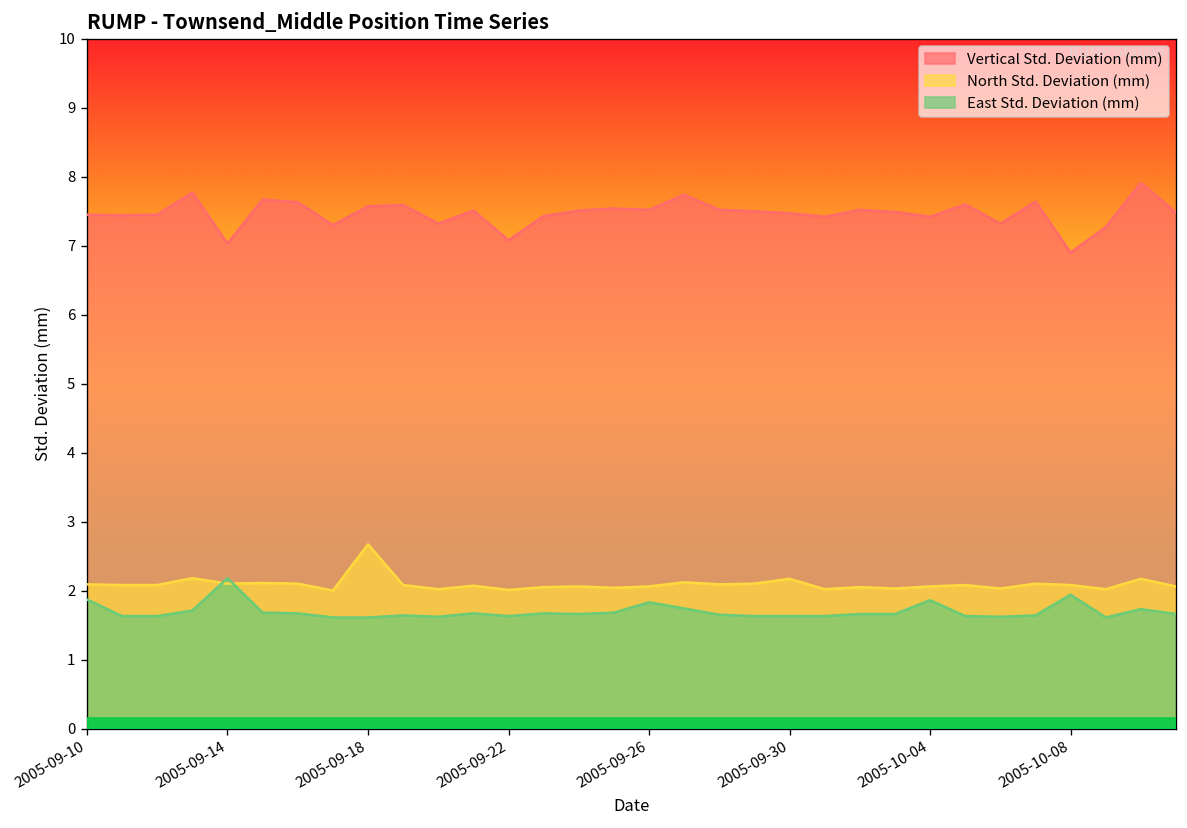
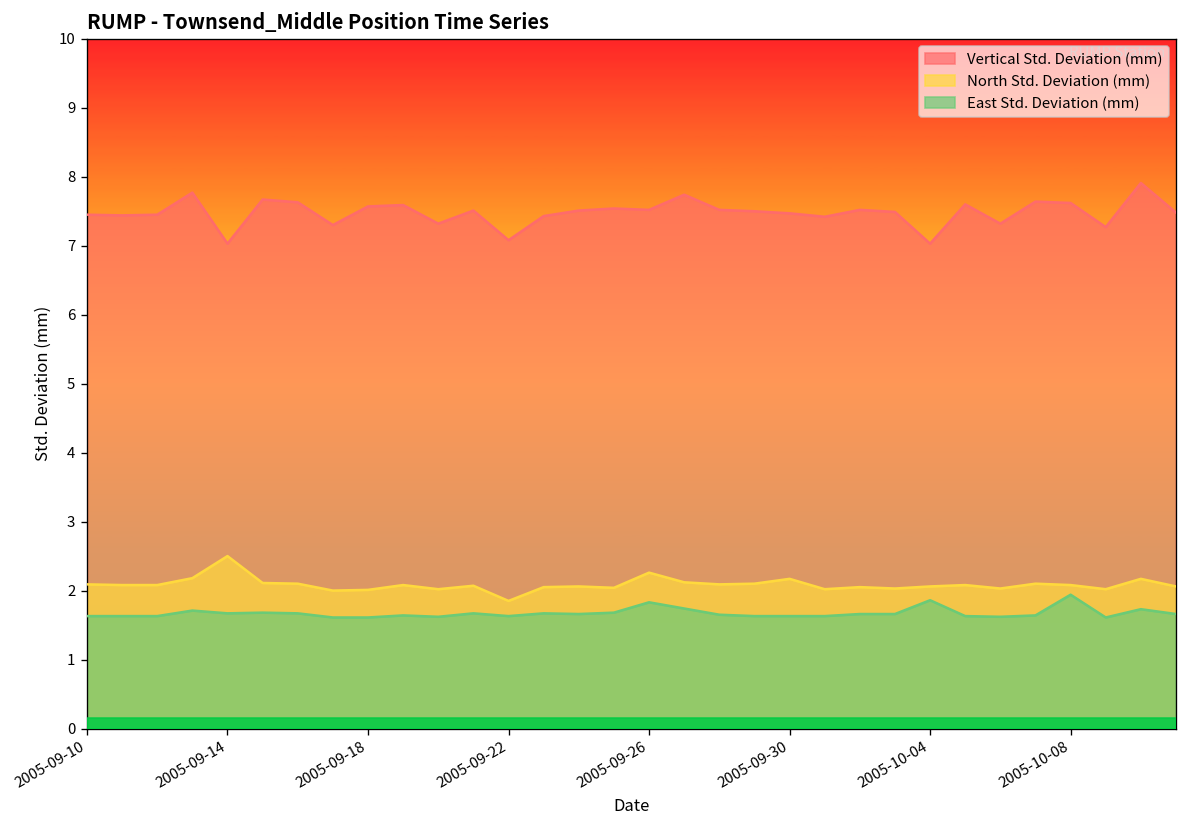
  {
    "Vertical Std. Deviation (mm)": {
      "2005-09-10": 7.5,
      "2005-09-14": 7.0,
      "2005-09-18": 7.6,
      "2005-09-22": 7.1,
      "2005-09-26": 7.5,
      "2005-09-30": 7.5,
-     "2005-10-04": 7.4,
-     "2005-10-08": 6.9
+     "2005-10-04": 7.0,
+     "2005-10-08": 7.6
    },
    "North Std. Deviation (mm)": {
      "2005-09-10": 2.1,
-     "2005-09-14": 2.1,
-     "2005-09-18": 2.7,
-     "2005-09-22": 2.0,
-     "2005-09-26": 2.1,
+     "2005-09-14": 2.5,
+     "2005-09-18": 2.0,
+     "2005-09-22": 1.9,
+     "2005-09-26": 2.3,
      "2005-09-30": 2.2,
      "2005-10-04": 2.1,
      "2005-10-08": 2.1
    },
    "East Std. Deviation (mm)": {
-     "2005-09-10": 1.9,
-     "2005-09-14": 2.2,
+     "2005-09-10": 1.6,
+     "2005-09-14": 1.7,
      "2005-09-18": 1.6,
      "2005-09-22": 1.6,
      "2005-09-26": 1.8,
      "2005-09-30": 1.6,
      "2005-10-04": 1.9,
      "2005-10-08": 1.9
    }
  }
